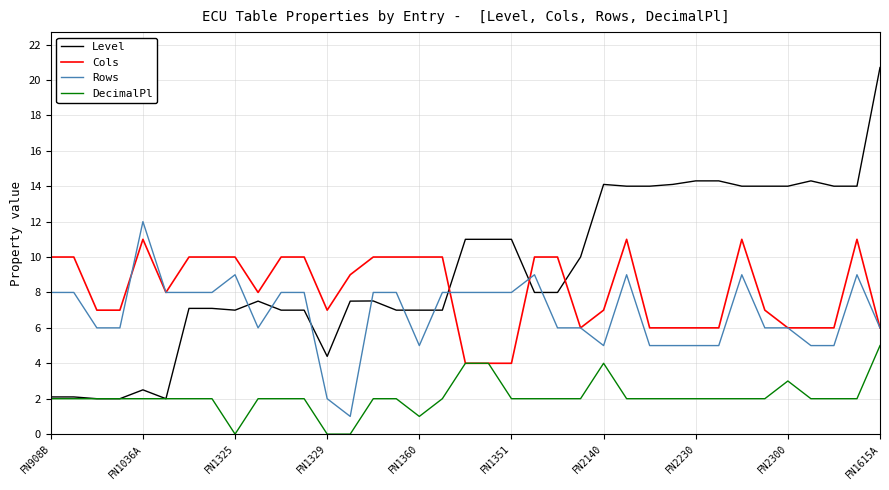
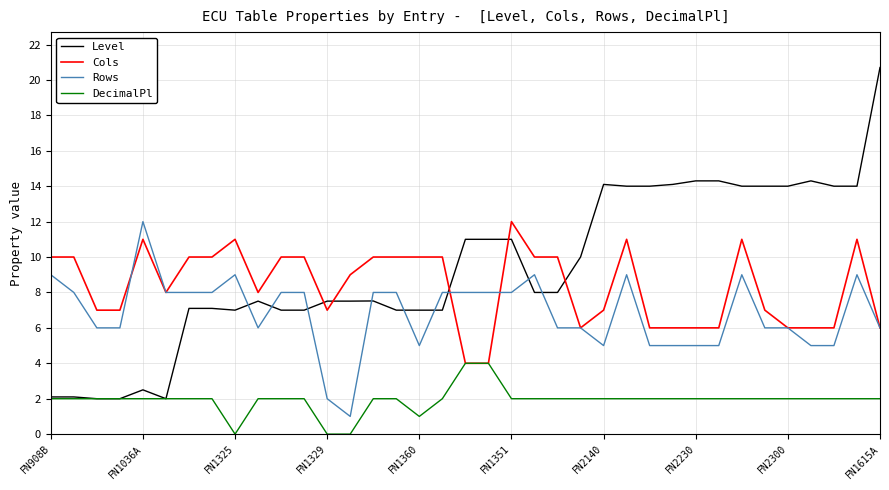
  {
    "Level": {
      "FN1036A": 2.5,
      "FN1325": 7.0,
-     "FN1329": 4.4,
+     "FN1329": 7.5,
      "FN1360": 7.0,
      "FN1351": 11.0,
      "FN2140": 14.1,
      "FN2230": 14.3,
      "FN2300": 14.0,
      "FN1615A": 20.7
    },
    "Cols": {
      "FN908B": 10,
      "FN1036A": 11,
-     "FN1325": 10,
+     "FN1325": 11,
      "FN1329": 7,
      "FN1360": 10,
-     "FN1351": 4,
+     "FN1351": 12,
      "FN2140": 7,
      "FN2230": 6
    },
    "Rows": {
-     "FN908B": 8,
+     "FN908B": 9,
      "FN1036A": 12,
      "FN1325": 9,
      "FN1329": 2,
      "FN1360": 5,
      "FN1351": 8,
      "FN2140": 5,
      "FN2230": 5
    },
    "DecimalPl": {
      "FN1036A": 2,
      "FN1325": 0,
      "FN1329": 0,
      "FN1360": 1,
      "FN1351": 2,
-     "FN2140": 4,
+     "FN2140": 2,
      "FN2230": 2,
-     "FN2300": 3,
-     "FN1615A": 5
+     "FN2300": 2,
+     "FN1615A": 2
    }
  }
